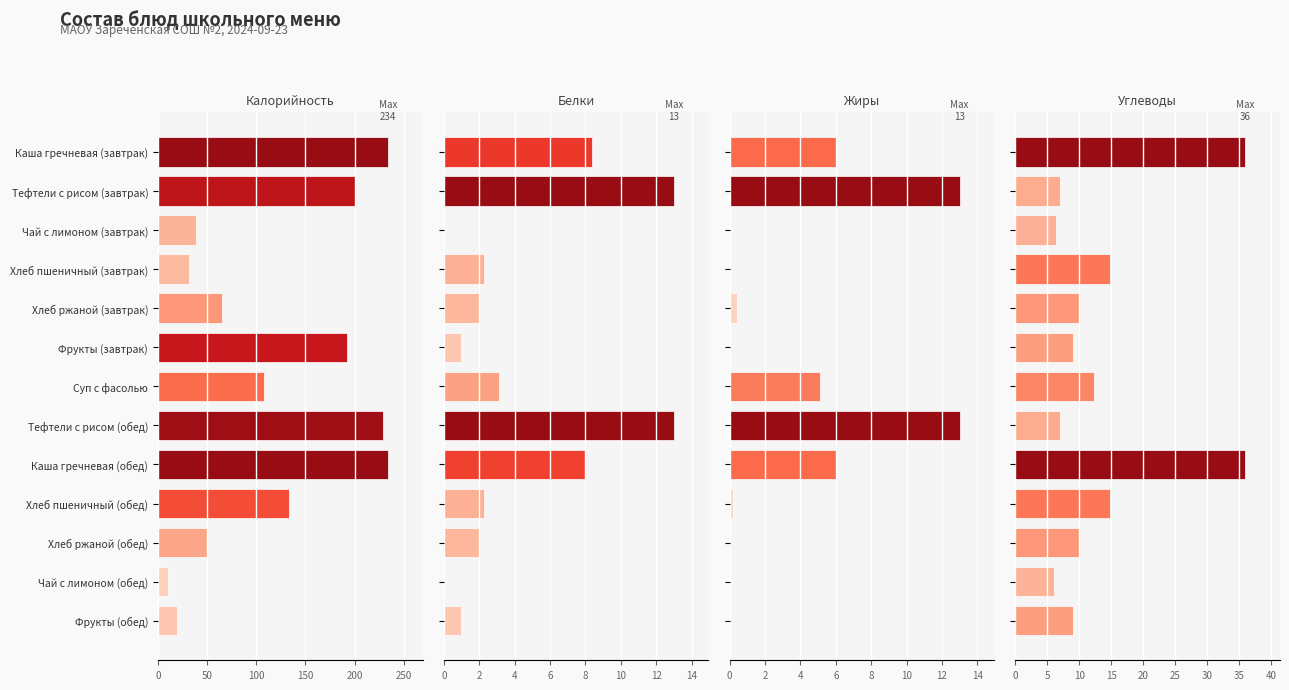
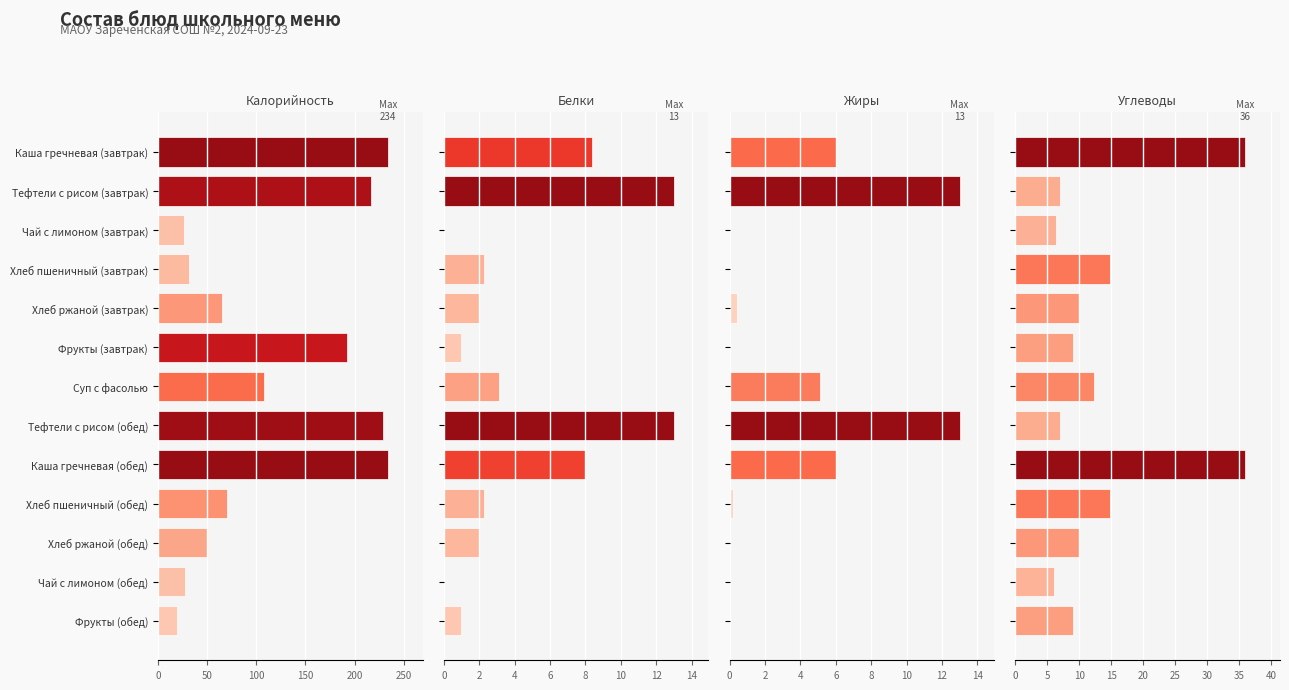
  {
    "Калорийность": {
      "Каша гречневая (завтрак)": 230,
-     "Тефтели с рисом (завтрак)": 200,
-     "Чай с лимоном (завтрак)": 40,
+     "Тефтели с рисом (завтрак)": 220,
+     "Чай с лимоном (завтрак)": 30,
      "Хлеб пшеничный (завтрак)": 30,
      "Хлеб ржаной (завтрак)": 70,
      "Фрукты (завтрак)": 190,
      "Суп с фасолью": 110,
      "Тефтели с рисом (обед)": 230,
      "Каша гречневая (обед)": 230,
-     "Хлеб пшеничный (обед)": 130,
+     "Хлеб пшеничный (обед)": 70,
      "Хлеб ржаной (обед)": 50,
-     "Чай с лимоном (обед)": 10,
+     "Чай с лимоном (обед)": 30,
      "Фрукты (обед)": 20
    }
  }
